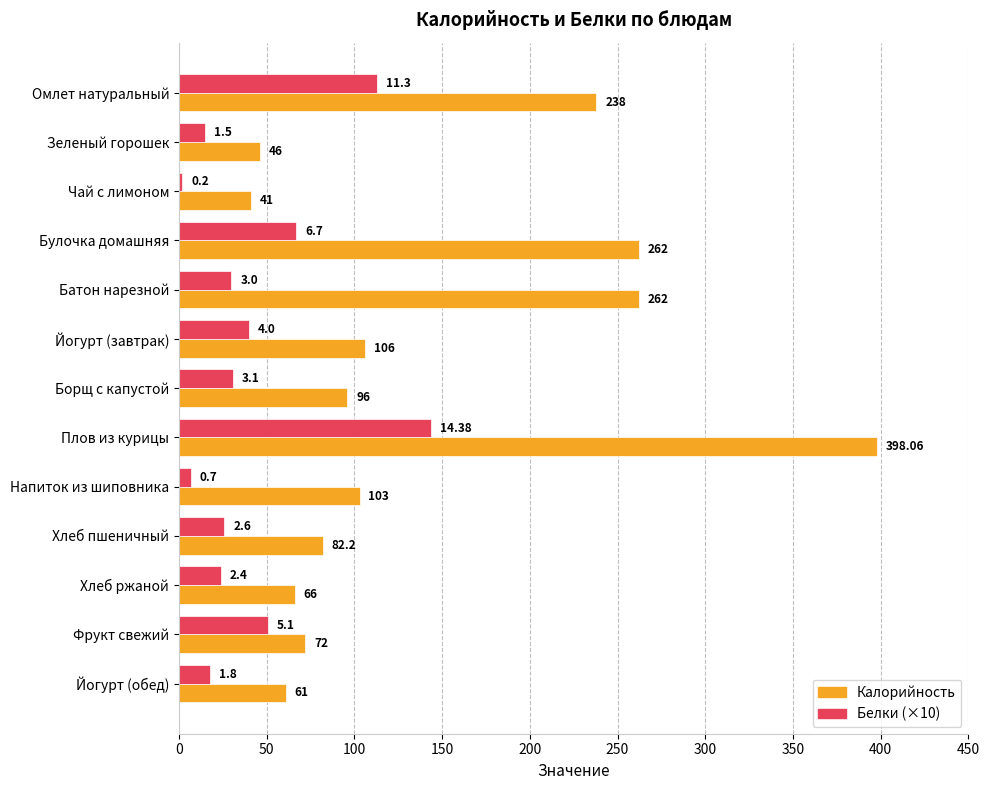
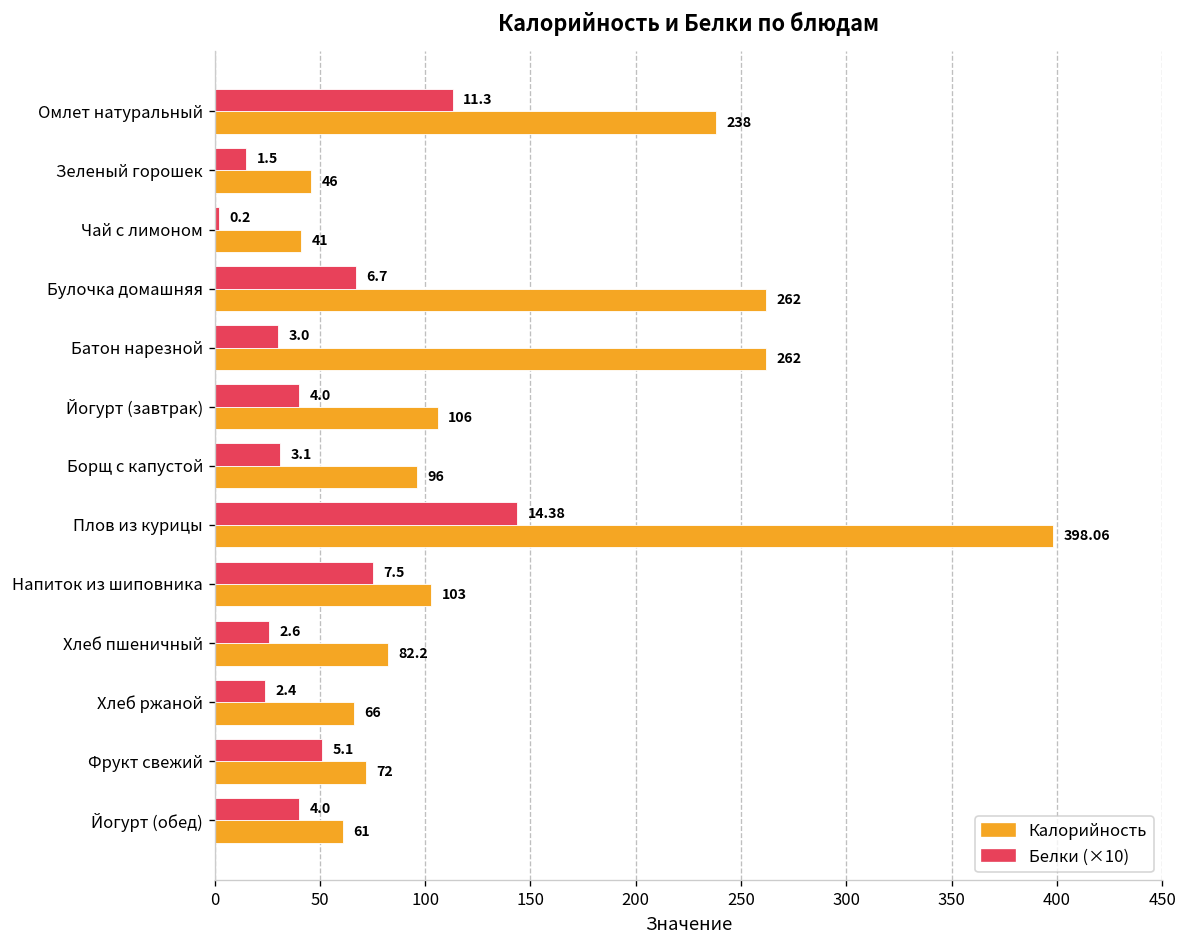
  {
    "Калорийность": {
      "Омлет натуральный": 238,
      "Зеленый горошек": 46,
      "Чай с лимоном": 41,
      "Булочка домашняя": 262,
      "Батон нарезной": 262,
      "Йогурт (завтрак)": 106,
      "Борщ с капустой": 96,
      "Плов из курицы": 398.06,
      "Напиток из шиповника": 103,
      "Хлеб пшеничный": 82.2,
      "Хлеб ржаной": 66,
      "Фрукт свежий": 72,
      "Йогурт (обед)": 61
    },
    "Белки (×10)": {
-     "Напиток из шиповника": 0.7,
-     "Йогурт (обед)": 1.8
+     "Напиток из шиповника": 7.5,
+     "Йогурт (обед)": 4.0
    }
  }
